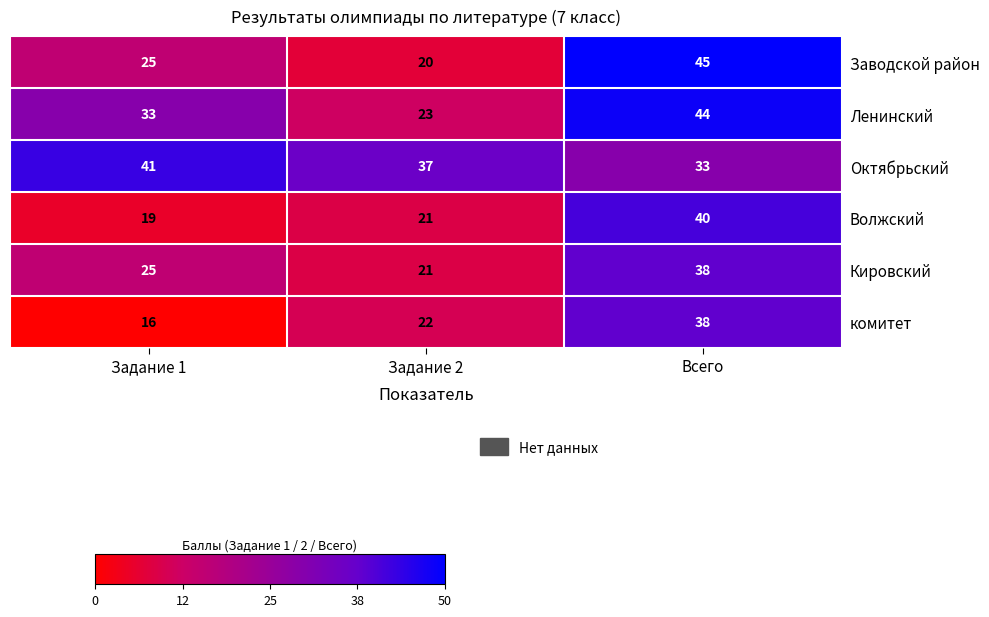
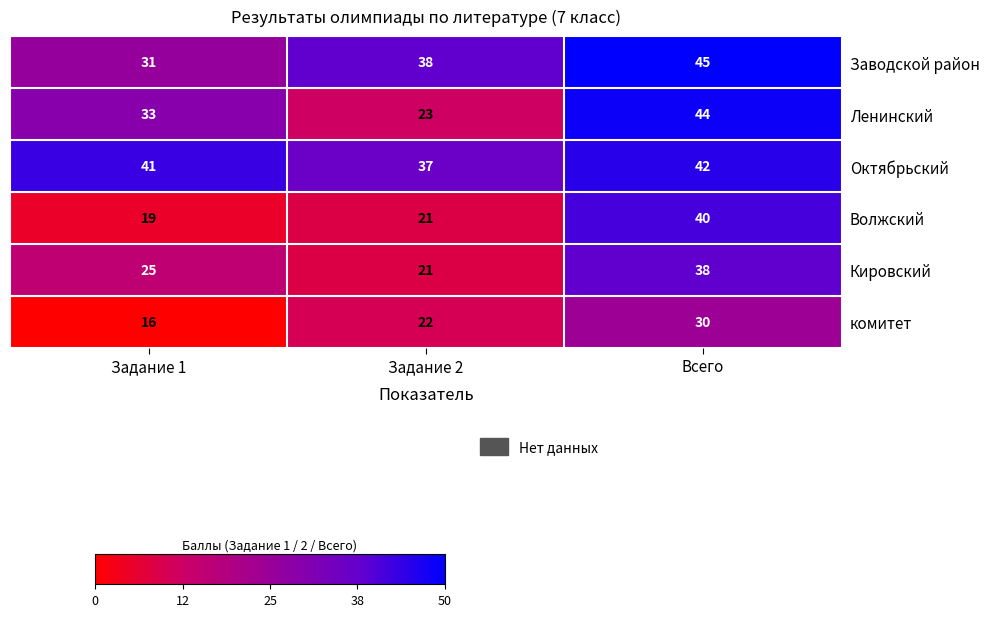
  {
    "Заводской район": {
-     "Задание 1": 25,
-     "Задание 2": 20,
+     "Задание 1": 31,
+     "Задание 2": 38,
      "Всего": 45
    },
    "Ленинский": {
      "Задание 1": 33,
      "Задание 2": 23,
      "Всего": 44
    },
    "Октябрьский": {
      "Задание 1": 41,
      "Задание 2": 37,
-     "Всего": 33
+     "Всего": 42
    },
    "Волжский": {
      "Задание 1": 19,
      "Задание 2": 21,
      "Всего": 40
    },
    "Кировский": {
      "Задание 1": 25,
      "Задание 2": 21,
      "Всего": 38
    },
    "комитет": {
      "Задание 1": 16,
      "Задание 2": 22,
-     "Всего": 38
+     "Всего": 30
    }
  }
